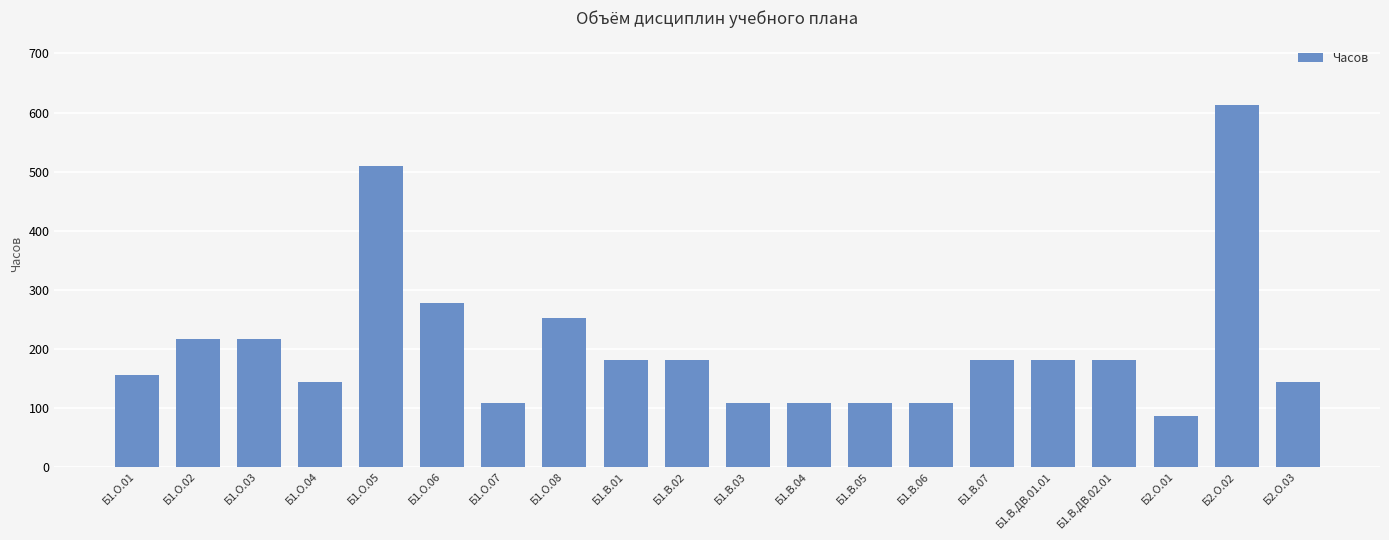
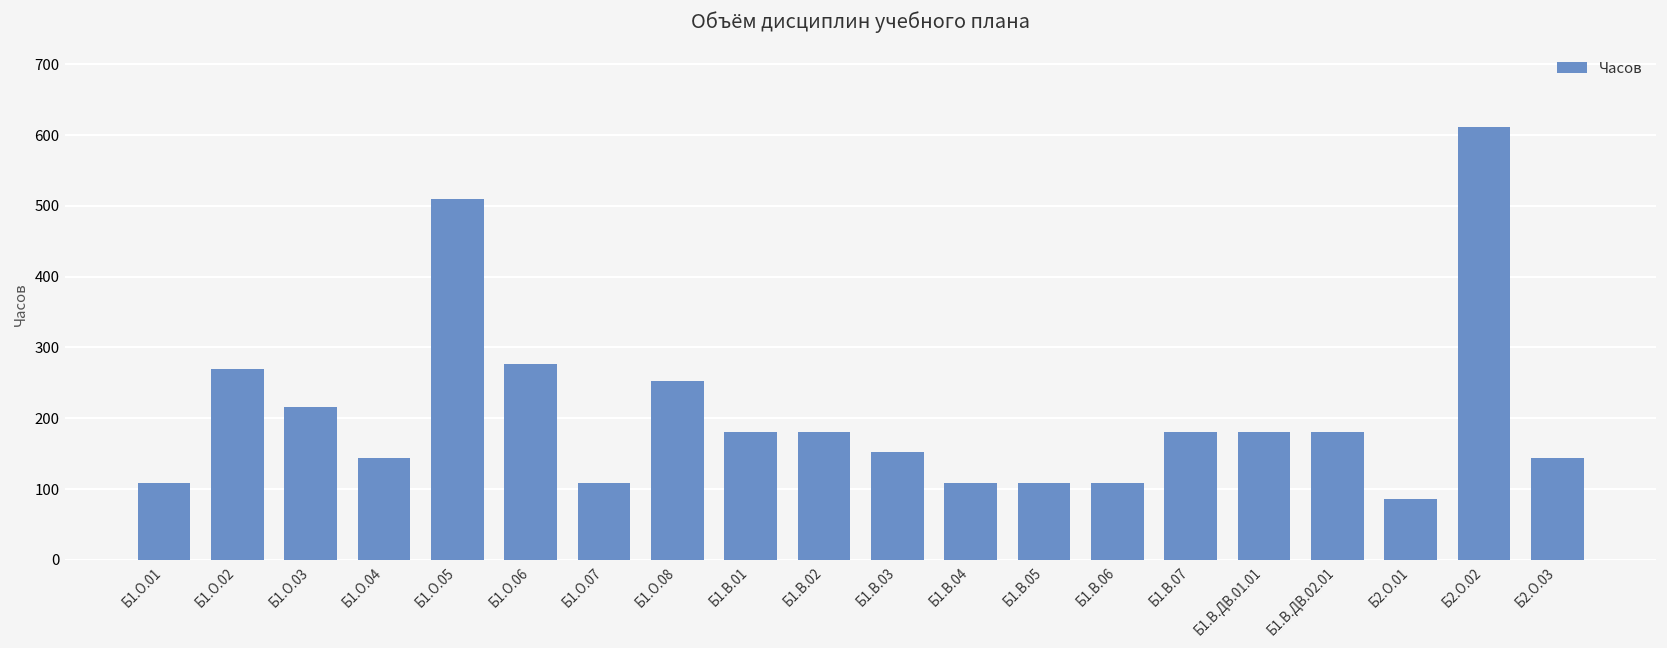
  {
-   "Б1.О.01": 160,
-   "Б1.О.02": 220,
+   "Б1.О.01": 110,
+   "Б1.О.02": 270,
    "Б1.О.03": 220,
    "Б1.О.04": 140,
    "Б1.О.05": 510,
    "Б1.О.06": 280,
    "Б1.О.07": 110,
    "Б1.О.08": 250,
    "Б1.В.01": 180,
    "Б1.В.02": 180,
-   "Б1.В.03": 110,
+   "Б1.В.03": 150,
    "Б1.В.04": 110,
    "Б1.В.05": 110,
    "Б1.В.06": 110,
    "Б1.В.07": 180,
    "Б1.В.ДВ.01.01": 180,
    "Б1.В.ДВ.02.01": 180,
    "Б2.О.01": 90,
    "Б2.О.02": 610,
    "Б2.О.03": 140
  }
